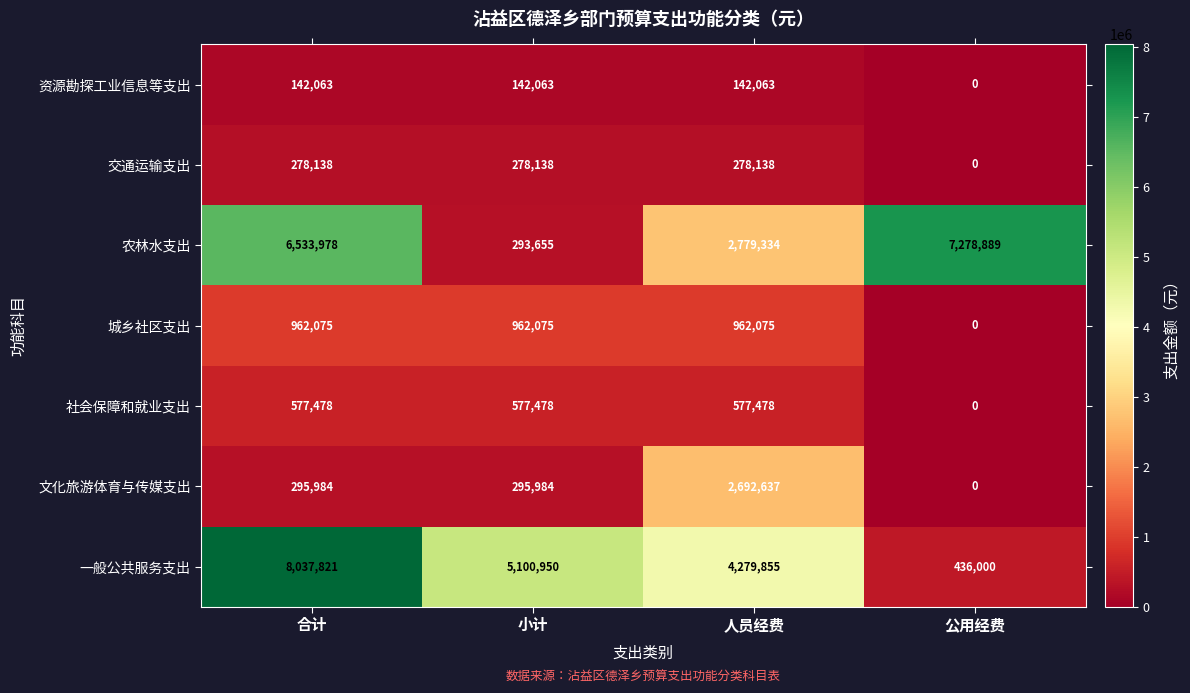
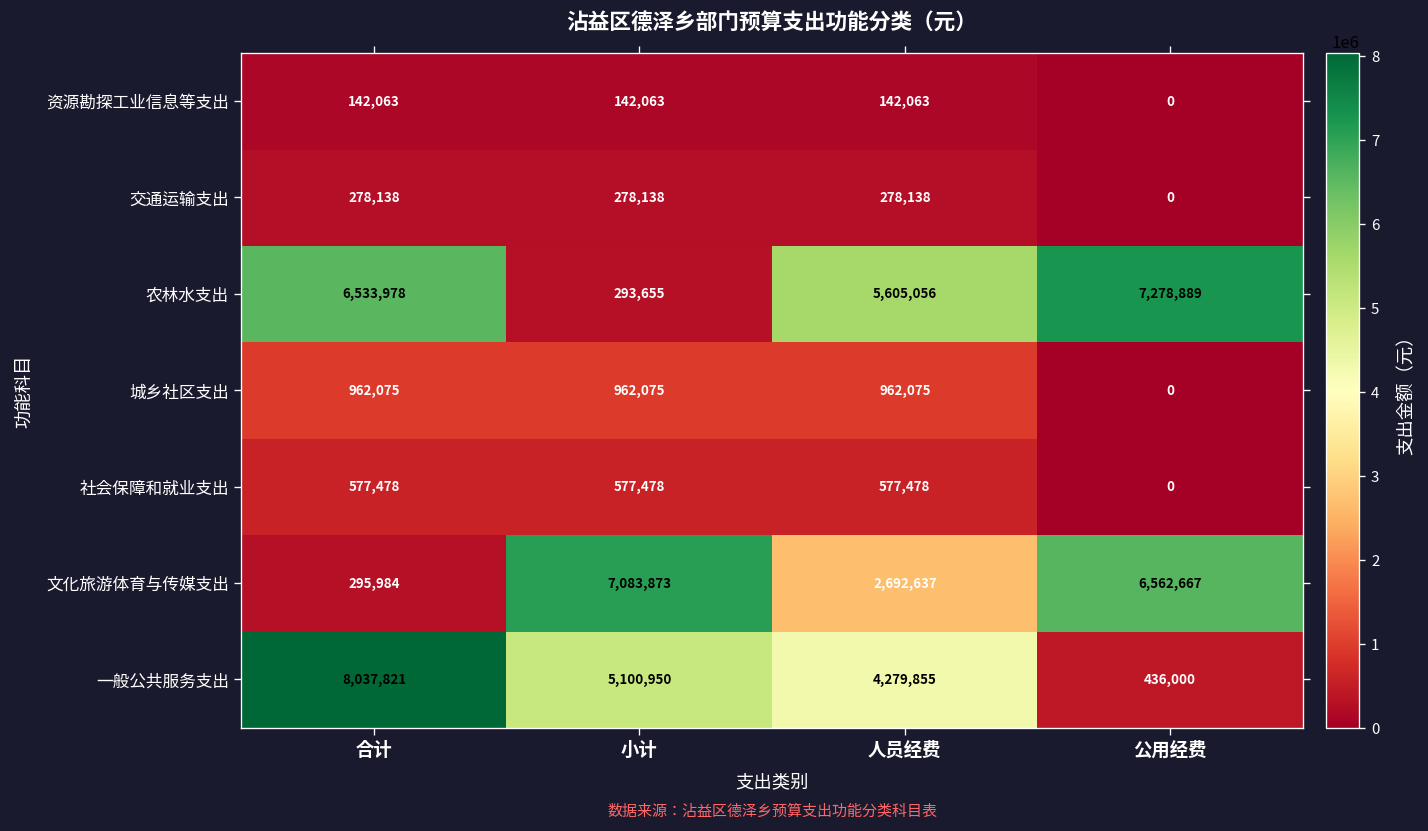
  {
    "资源勘探工业信息等支出": {
      "合计": "142,063",
      "小计": "142,063",
      "人员经费": "142,063",
      "公用经费": "0"
    },
    "交通运输支出": {
      "合计": "278,138",
      "小计": "278,138",
      "人员经费": "278,138",
      "公用经费": "0"
    },
    "农林水支出": {
      "合计": "6,533,978",
      "小计": "293,655",
-     "人员经费": "2,779,334",
+     "人员经费": "5,605,056",
      "公用经费": "7,278,889"
    },
    "城乡社区支出": {
      "合计": "962,075",
      "小计": "962,075",
      "人员经费": "962,075",
      "公用经费": "0"
    },
    "社会保障和就业支出": {
      "合计": "577,478",
      "小计": "577,478",
      "人员经费": "577,478",
      "公用经费": "0"
    },
    "文化旅游体育与传媒支出": {
      "合计": "295,984",
-     "小计": "295,984",
+     "小计": "7,083,873",
      "人员经费": "2,692,637",
-     "公用经费": "0"
+     "公用经费": "6,562,667"
    },
    "一般公共服务支出": {
      "合计": "8,037,821",
      "小计": "5,100,950",
      "人员经费": "4,279,855",
      "公用经费": "436,000"
    }
  }
